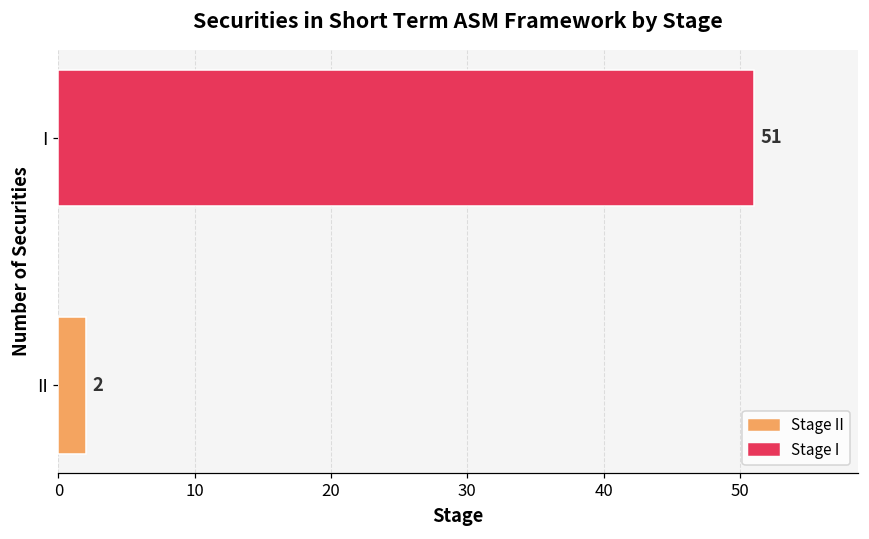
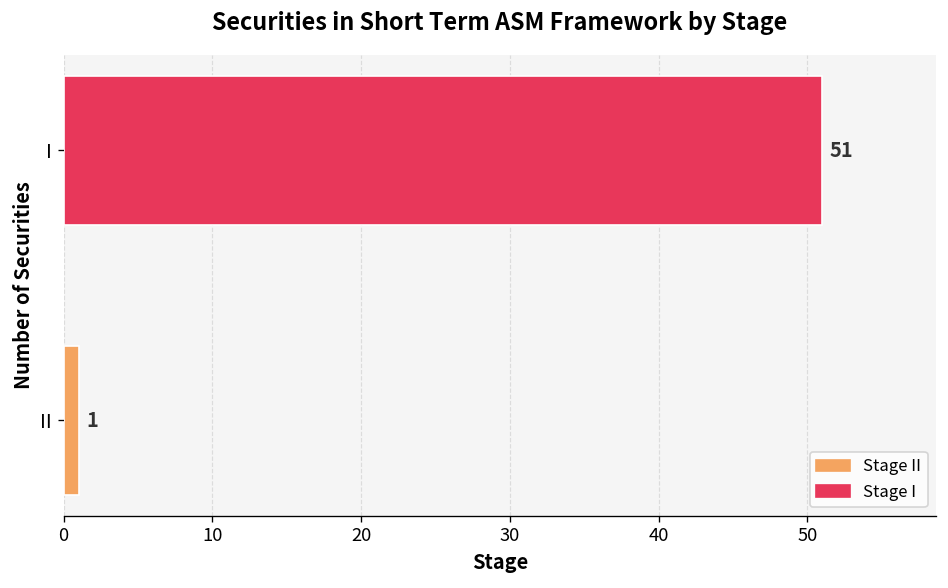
  {
    "I": 51,
-   "II": 2
+   "II": 1
  }
